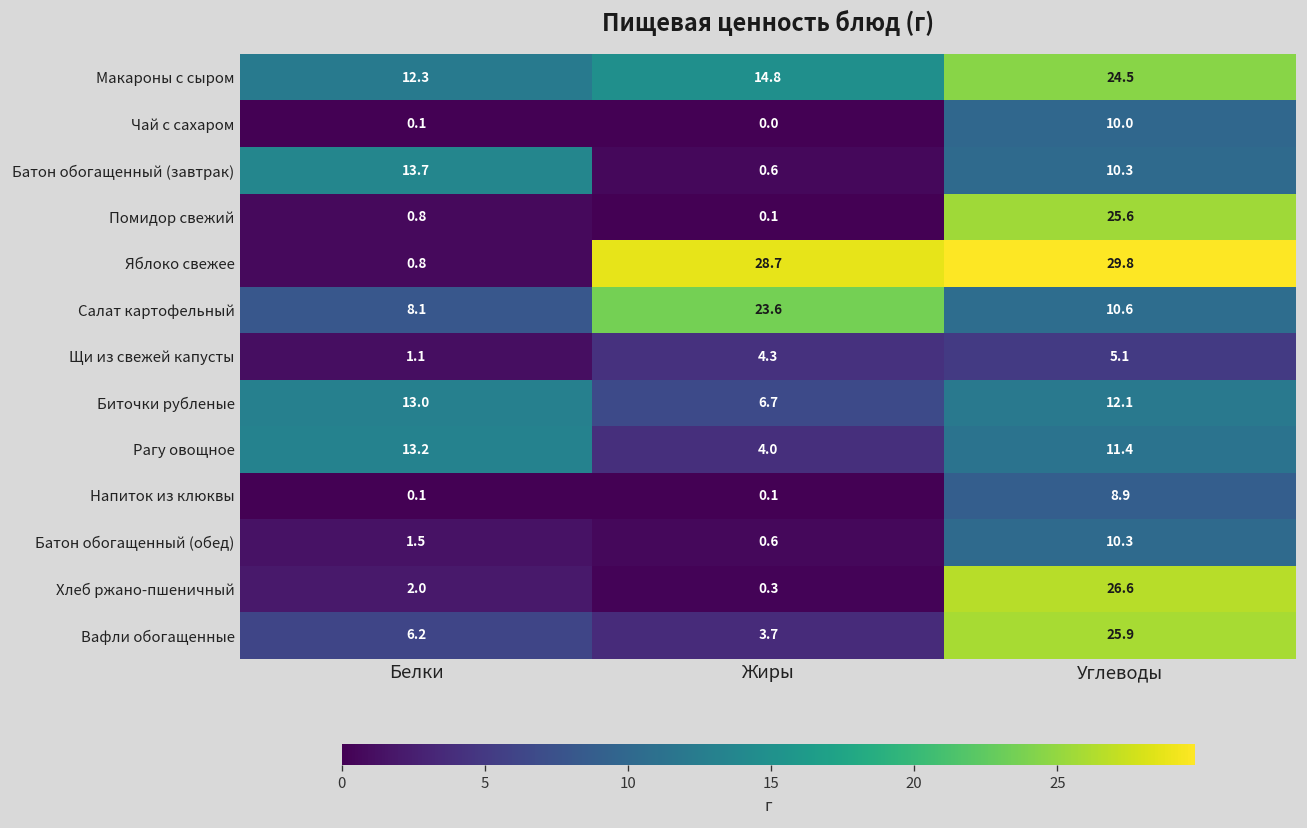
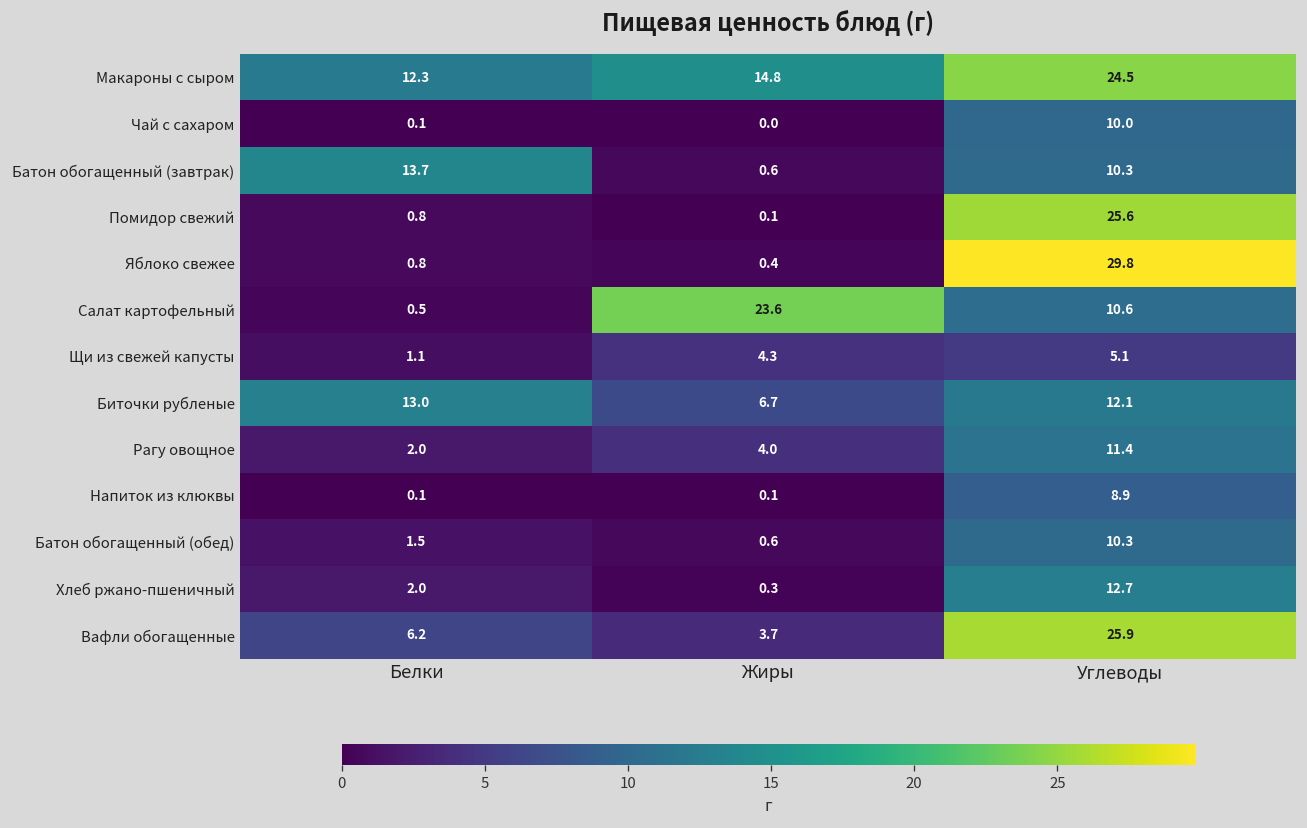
  {
    "Макароны с сыром": {
      "Белки": 12.3,
      "Жиры": 14.8,
      "Углеводы": 24.5
    },
    "Чай с сахаром": {
      "Белки": 0.1,
      "Жиры": 0.0,
      "Углеводы": 10.0
    },
    "Батон обогащенный (завтрак)": {
      "Белки": 13.7,
      "Жиры": 0.6,
      "Углеводы": 10.3
    },
    "Помидор свежий": {
      "Белки": 0.8,
      "Жиры": 0.1,
      "Углеводы": 25.6
    },
    "Яблоко свежее": {
      "Белки": 0.8,
-     "Жиры": 28.7,
+     "Жиры": 0.4,
      "Углеводы": 29.8
    },
    "Салат картофельный": {
-     "Белки": 8.1,
+     "Белки": 0.5,
      "Жиры": 23.6,
      "Углеводы": 10.6
    },
    "Щи из свежей капусты": {
      "Белки": 1.1,
      "Жиры": 4.3,
      "Углеводы": 5.1
    },
    "Биточки рубленые": {
      "Белки": 13.0,
      "Жиры": 6.7,
      "Углеводы": 12.1
    },
    "Рагу овощное": {
-     "Белки": 13.2,
+     "Белки": 2.0,
      "Жиры": 4.0,
      "Углеводы": 11.4
    },
    "Напиток из клюквы": {
      "Белки": 0.1,
      "Жиры": 0.1,
      "Углеводы": 8.9
    },
    "Батон обогащенный (обед)": {
      "Белки": 1.5,
      "Жиры": 0.6,
      "Углеводы": 10.3
    },
    "Хлеб ржано-пшеничный": {
      "Белки": 2.0,
      "Жиры": 0.3,
-     "Углеводы": 26.6
+     "Углеводы": 12.7
    },
    "Вафли обогащенные": {
      "Белки": 6.2,
      "Жиры": 3.7,
      "Углеводы": 25.9
    }
  }
